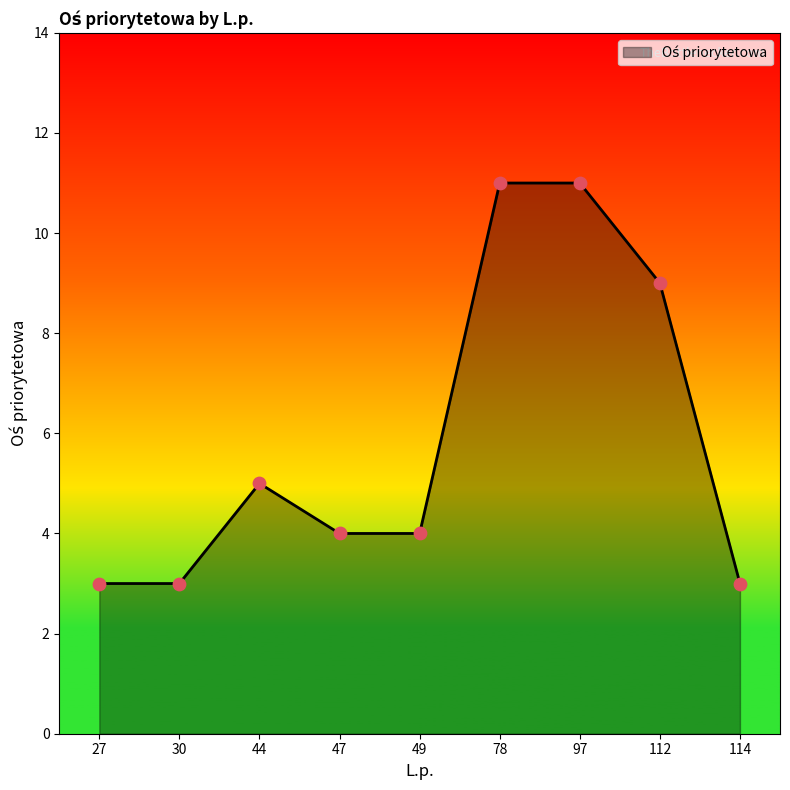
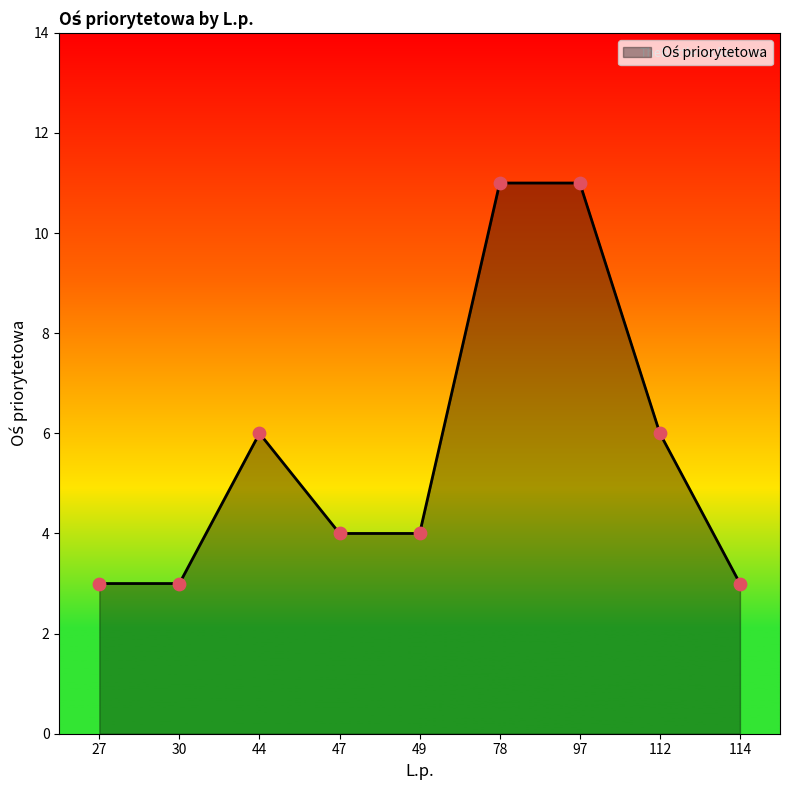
  {
    "27": 3,
    "30": 3,
-   "44": 5,
+   "44": 6,
    "47": 4,
    "49": 4,
    "78": 11,
    "97": 11,
-   "112": 9,
+   "112": 6,
    "114": 3
  }
